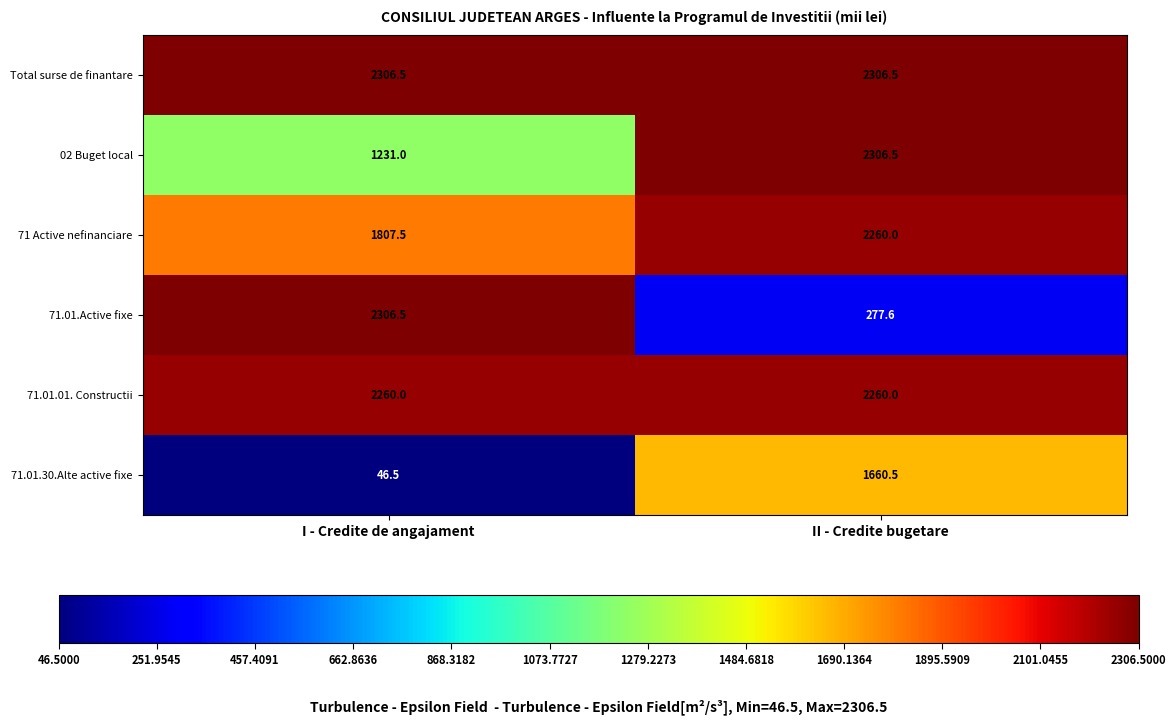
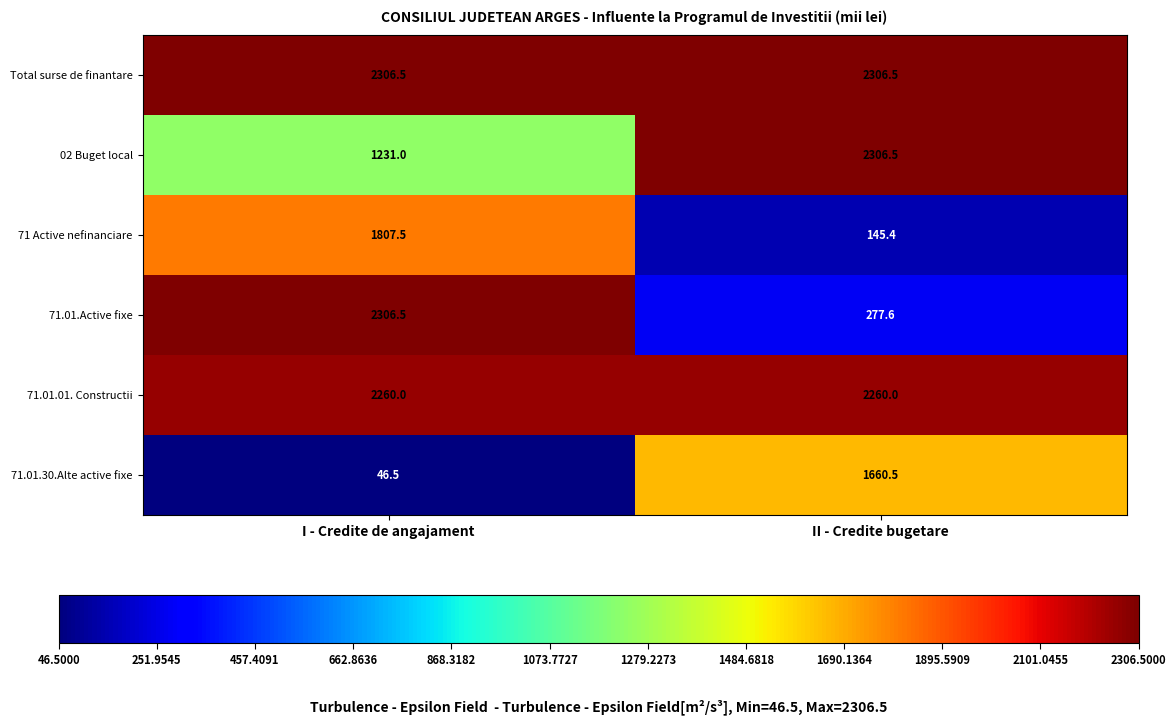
  {
    "Total surse de finantare": {
      "I - Credite de angajament": 2306.5,
      "II - Credite bugetare": 2306.5
    },
    "02 Buget local": {
      "I - Credite de angajament": 1231.0,
      "II - Credite bugetare": 2306.5
    },
    "71 Active nefinanciare": {
      "I - Credite de angajament": 1807.5,
-     "II - Credite bugetare": 2260.0
+     "II - Credite bugetare": 145.4
    },
    "71.01.Active fixe": {
      "I - Credite de angajament": 2306.5,
      "II - Credite bugetare": 277.6
    },
    "71.01.01. Constructii": {
      "I - Credite de angajament": 2260.0,
      "II - Credite bugetare": 2260.0
    },
    "71.01.30.Alte active fixe": {
      "I - Credite de angajament": 46.5,
      "II - Credite bugetare": 1660.5
    }
  }
